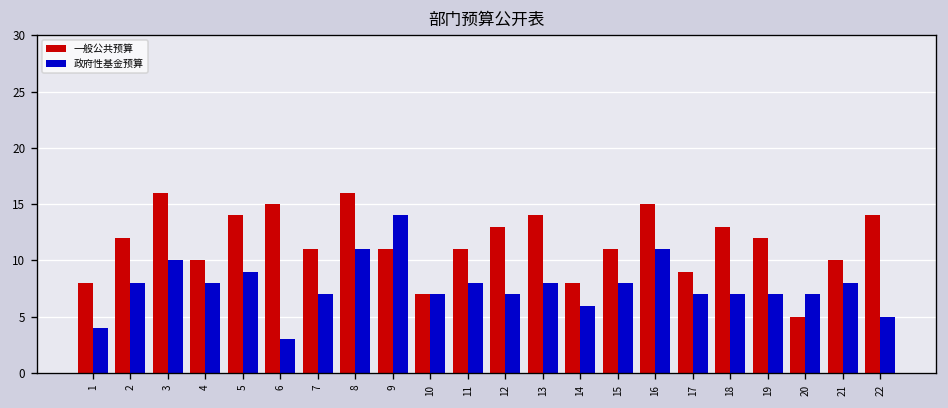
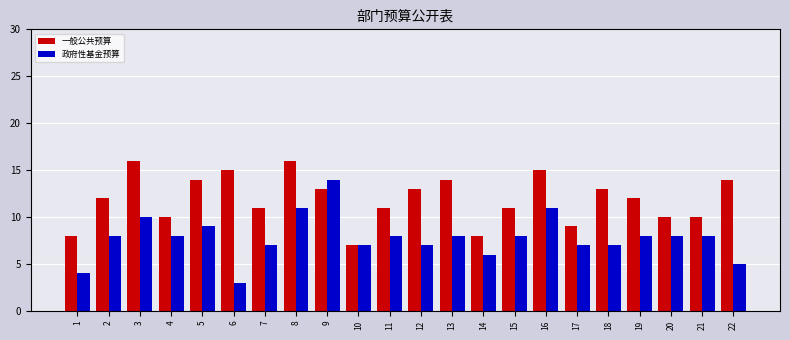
  {
    "一般公共预算": {
      "1": 8,
      "2": 12,
      "3": 16,
      "4": 10,
      "5": 14,
      "6": 15,
      "7": 11,
      "8": 16,
-     "9": 11,
+     "9": 13,
      "10": 7,
      "11": 11,
      "12": 13,
      "13": 14,
      "14": 8,
      "15": 11,
      "16": 15,
      "17": 9,
      "18": 13,
      "19": 12,
-     "20": 5,
+     "20": 10,
      "21": 10,
      "22": 14
    },
    "政府性基金预算": {
      "1": 4,
      "2": 8,
      "3": 10,
      "4": 8,
      "5": 9,
      "6": 3,
      "7": 7,
      "8": 11,
      "9": 14,
      "10": 7,
      "11": 8,
      "12": 7,
      "13": 8,
      "14": 6,
      "15": 8,
      "16": 11,
      "17": 7,
      "18": 7,
-     "19": 7,
-     "20": 7,
+     "19": 8,
+     "20": 8,
      "21": 8,
      "22": 5
    }
  }
